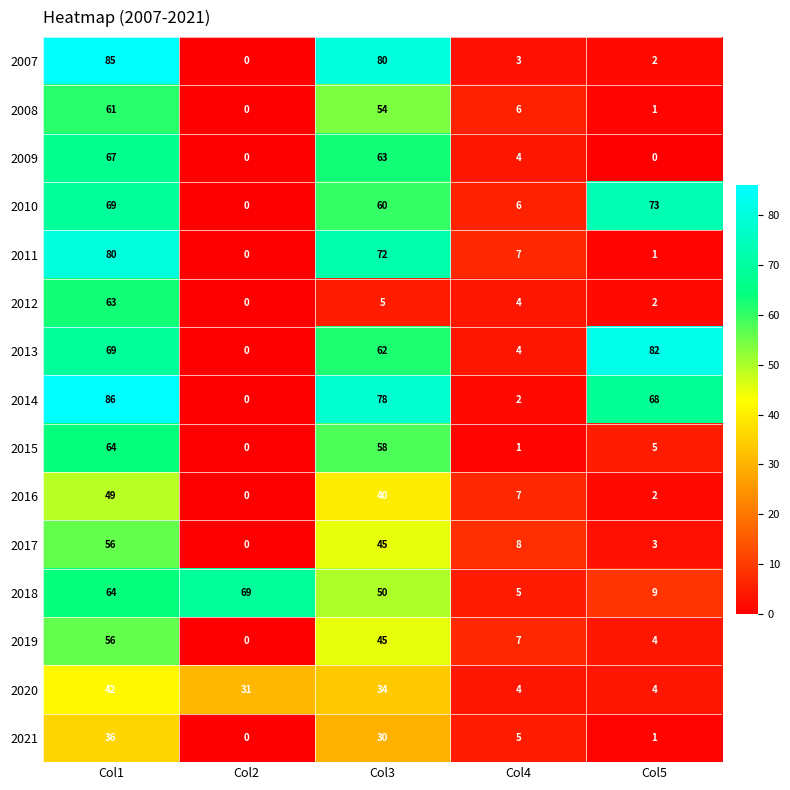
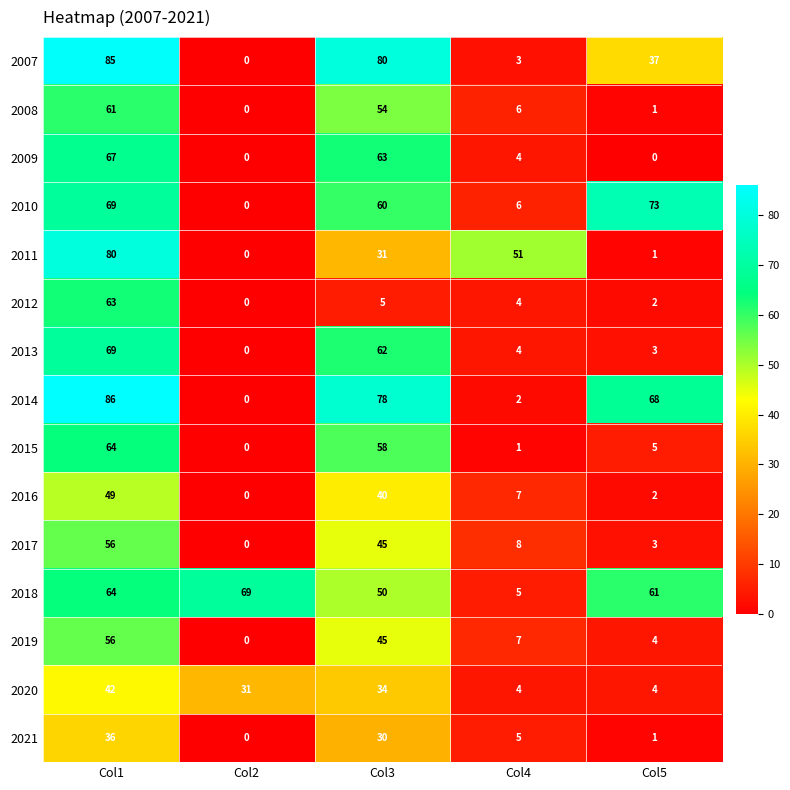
  {
    "2007": {
      "Col1": 85,
      "Col2": 0,
      "Col3": 80,
      "Col4": 3,
-     "Col5": 2
+     "Col5": 37
    },
    "2008": {
      "Col1": 61,
      "Col2": 0,
      "Col3": 54,
      "Col4": 6,
      "Col5": 1
    },
    "2009": {
      "Col1": 67,
      "Col2": 0,
      "Col3": 63,
      "Col4": 4,
      "Col5": 0
    },
    "2010": {
      "Col1": 69,
      "Col2": 0,
      "Col3": 60,
      "Col4": 6,
      "Col5": 73
    },
    "2011": {
      "Col1": 80,
      "Col2": 0,
-     "Col3": 72,
-     "Col4": 7,
+     "Col3": 31,
+     "Col4": 51,
      "Col5": 1
    },
    "2012": {
      "Col1": 63,
      "Col2": 0,
      "Col3": 5,
      "Col4": 4,
      "Col5": 2
    },
    "2013": {
      "Col1": 69,
      "Col2": 0,
      "Col3": 62,
      "Col4": 4,
-     "Col5": 82
+     "Col5": 3
    },
    "2014": {
      "Col1": 86,
      "Col2": 0,
      "Col3": 78,
      "Col4": 2,
      "Col5": 68
    },
    "2015": {
      "Col1": 64,
      "Col2": 0,
      "Col3": 58,
      "Col4": 1,
      "Col5": 5
    },
    "2016": {
      "Col1": 49,
      "Col2": 0,
      "Col3": 40,
      "Col4": 7,
      "Col5": 2
    },
    "2017": {
      "Col1": 56,
      "Col2": 0,
      "Col3": 45,
      "Col4": 8,
      "Col5": 3
    },
    "2018": {
      "Col1": 64,
      "Col2": 69,
      "Col3": 50,
      "Col4": 5,
-     "Col5": 9
+     "Col5": 61
    },
    "2019": {
      "Col1": 56,
      "Col2": 0,
      "Col3": 45,
      "Col4": 7,
      "Col5": 4
    },
    "2020": {
      "Col1": 42,
      "Col2": 31,
      "Col3": 34,
      "Col4": 4,
      "Col5": 4
    },
    "2021": {
      "Col1": 36,
      "Col2": 0,
      "Col3": 30,
      "Col4": 5,
      "Col5": 1
    }
  }
